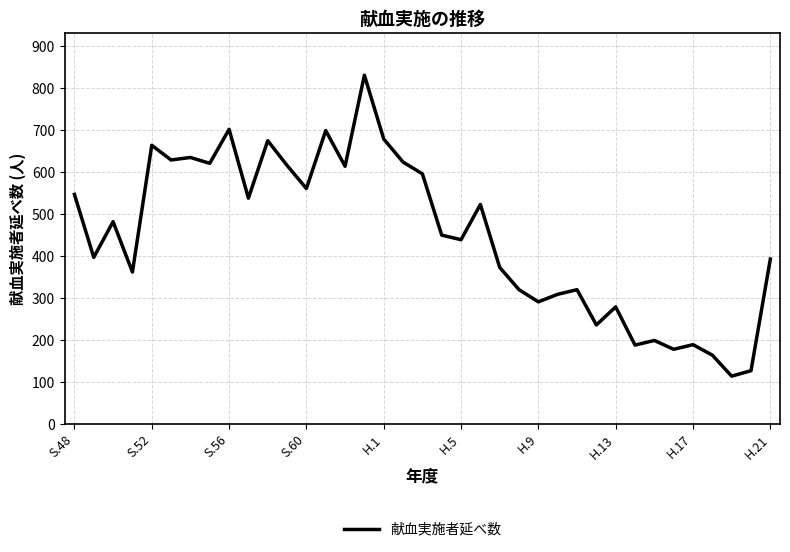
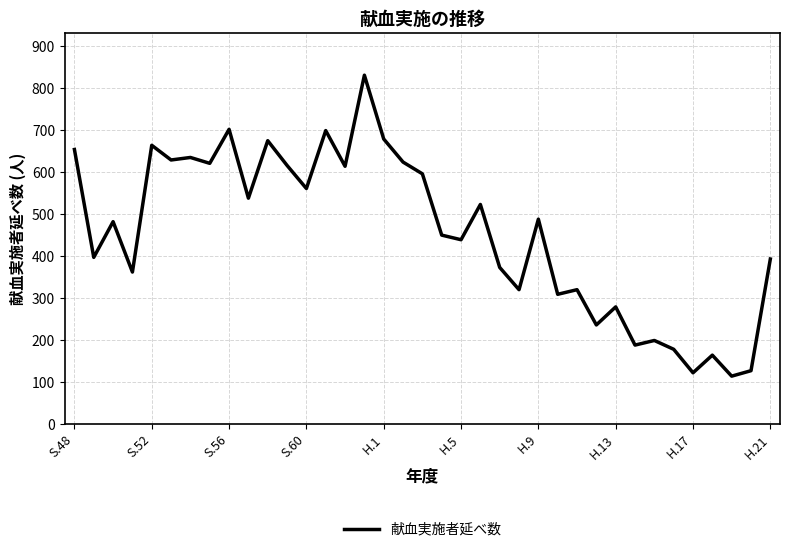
  {
-   "S.48": 550,
+   "S.48": 650,
    "S.52": 660,
    "S.56": 700,
    "S.60": 560,
    "H.1": 680,
    "H.5": 440,
-   "H.9": 290,
+   "H.9": 490,
    "H.13": 280,
-   "H.17": 190,
+   "H.17": 120,
    "H.21": 390
  }
